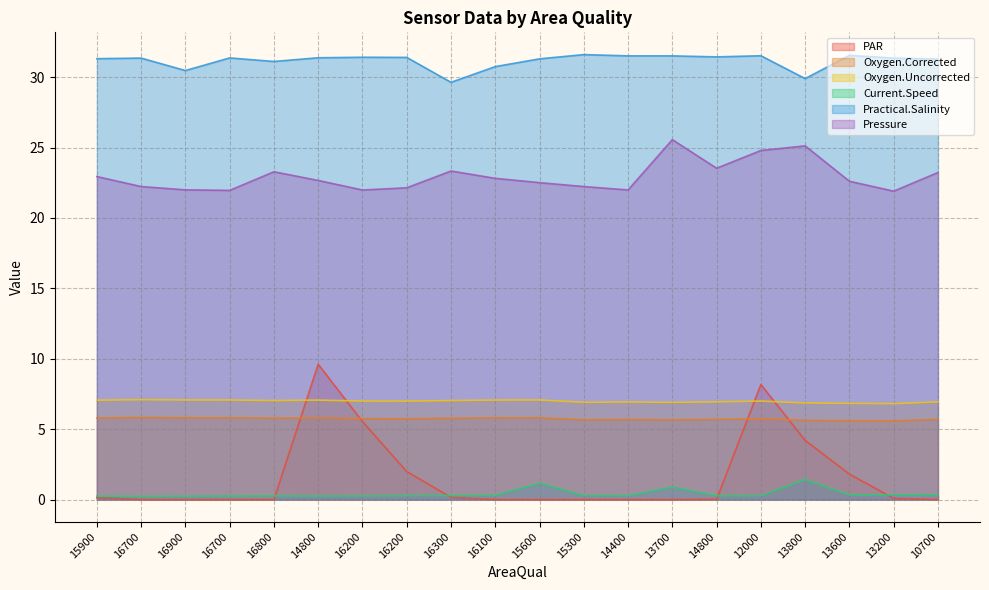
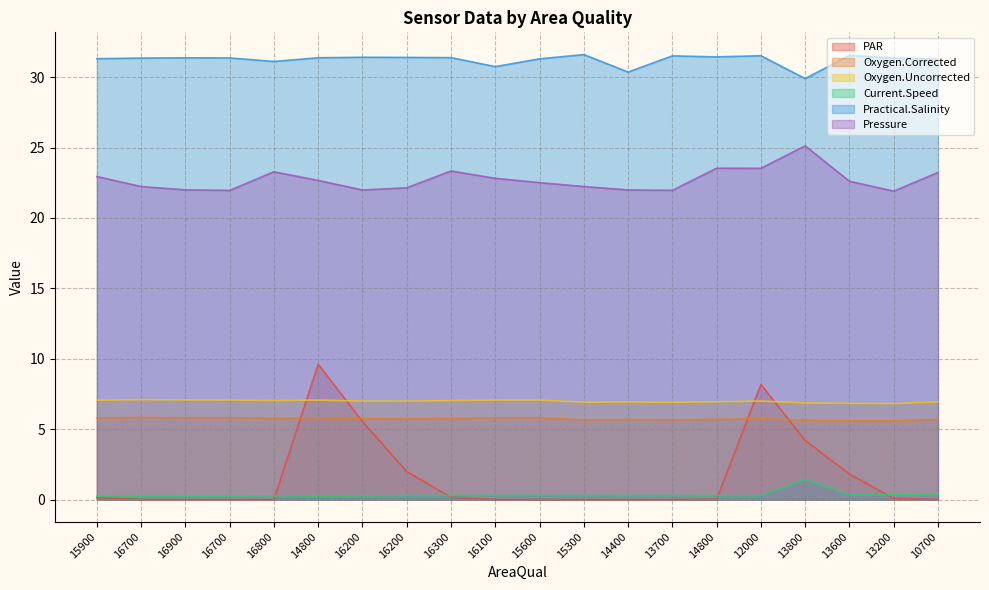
  {
    "Current.Speed": {
      "16900": 0.2,
      "16800": 0.3,
      "16100": 0.3,
-     "15600": 1.2,
+     "15600": 0.3,
      "15300": 0.3,
      "14400": 0.3,
-     "13700": 0.9,
+     "13700": 0.3,
      "12000": 0.3,
      "13800": 1.4,
      "13600": 0.3,
      "13200": 0.3,
      "10700": 0.3
    },
    "Practical.Salinity": {
      "15900": 31.3,
-     "16900": 30.5,
+     "16900": 31.4,
      "16800": 31.1,
-     "16300": 29.6,
+     "16300": 31.4,
      "16100": 30.7,
      "15600": 31.3,
      "15300": 31.6,
-     "14400": 31.5,
+     "14400": 30.4,
      "13700": 31.5,
      "12000": 31.5,
      "13800": 29.9
    },
    "Pressure": {
      "15900": 22.9,
      "16900": 22.0,
      "16800": 23.3,
      "16300": 23.3,
      "16100": 22.8,
      "15600": 22.5,
      "15300": 22.2,
      "14400": 22.0,
-     "13700": 25.6,
-     "12000": 24.8,
+     "13700": 22.0,
+     "12000": 23.5,
      "13800": 25.1,
      "13600": 22.6,
      "13200": 21.9,
      "10700": 23.2
    }
  }
